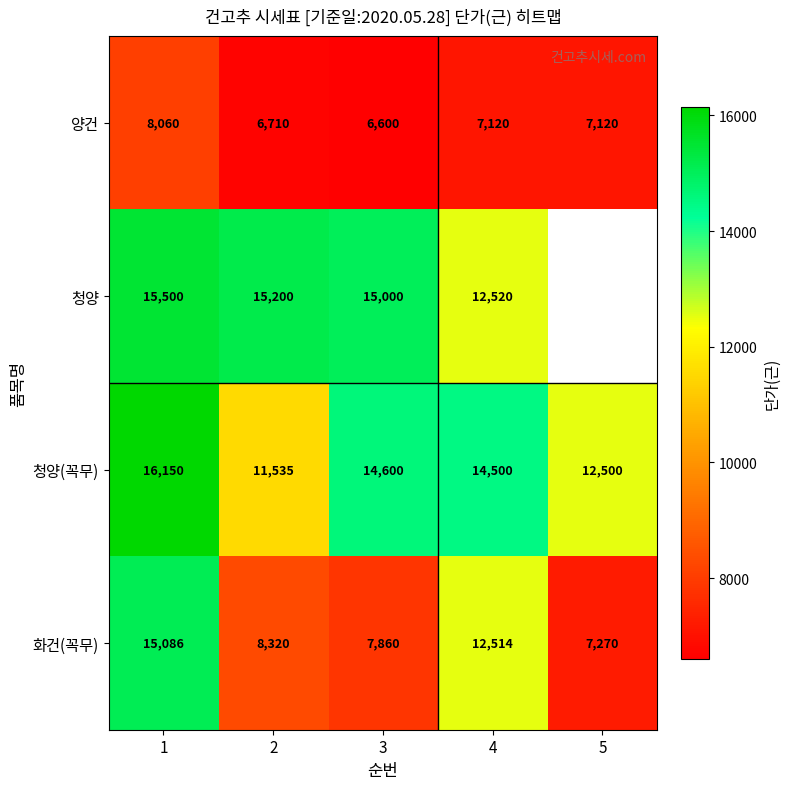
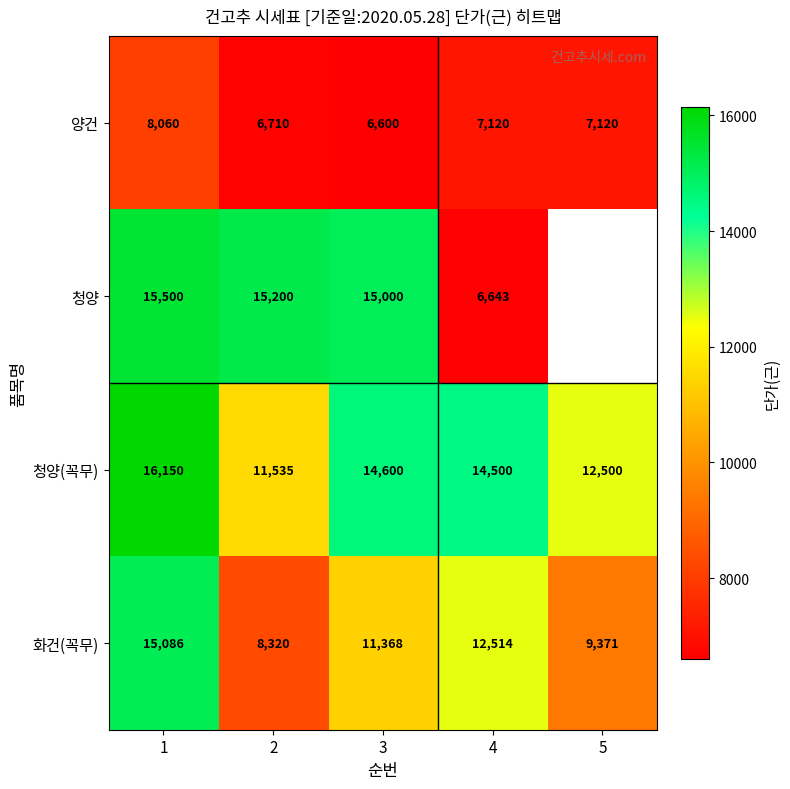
  {
    "양건": {
      "1": "8,060",
      "2": "6,710",
      "3": "6,600",
      "4": "7,120"
    },
    "청양": {
      "1": "15,500",
      "2": "15,200",
      "3": "15,000",
-     "4": "12,520"
+     "4": "6,643"
    },
    "청양(꼭무)": {
      "1": "16,150",
      "2": "11,535",
      "3": "14,600",
      "4": "14,500",
      "5": "12,500"
    },
    "화건(꼭무)": {
      "1": "15,086",
      "2": "8,320",
-     "3": "7,860",
+     "3": "11,368",
      "4": "12,514",
-     "5": "7,270"
+     "5": "9,371"
    }
  }
